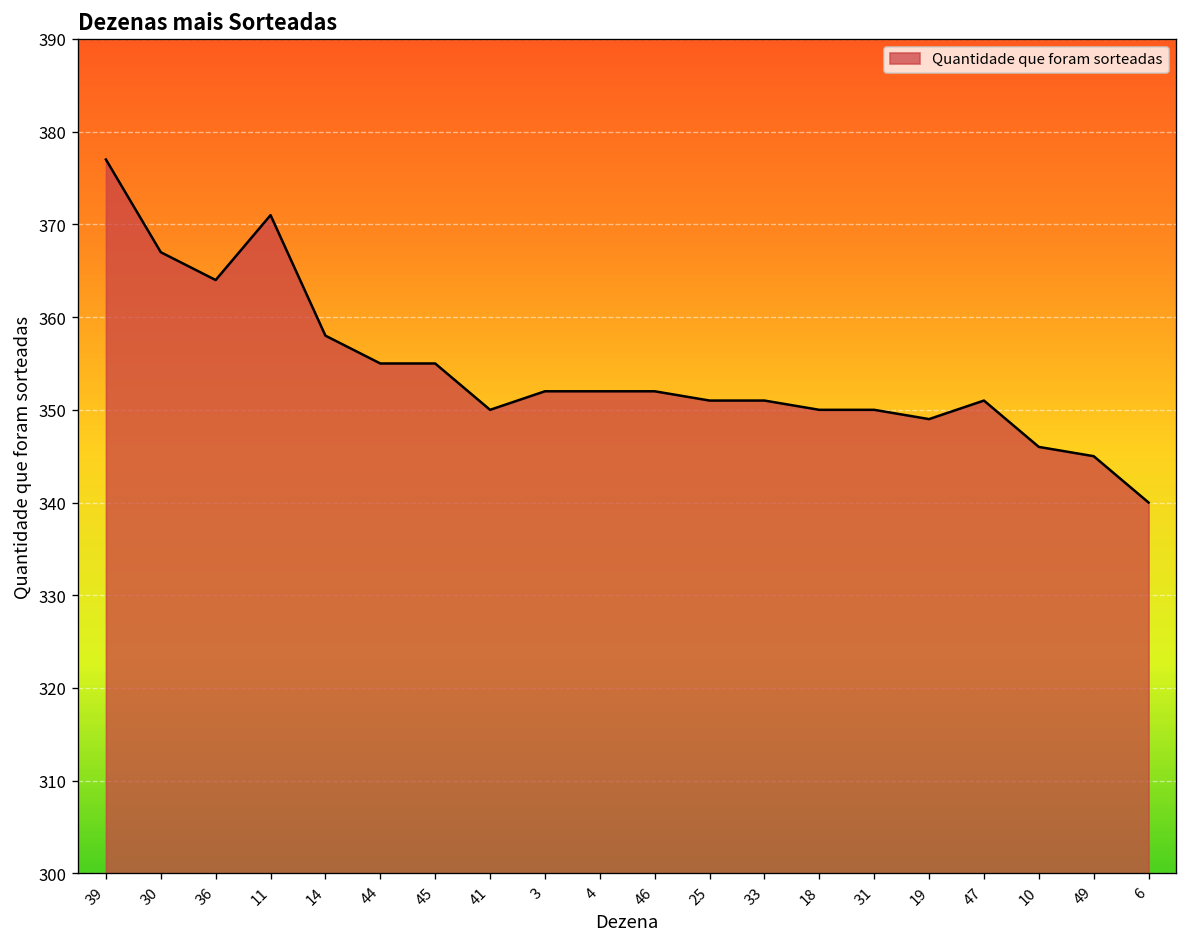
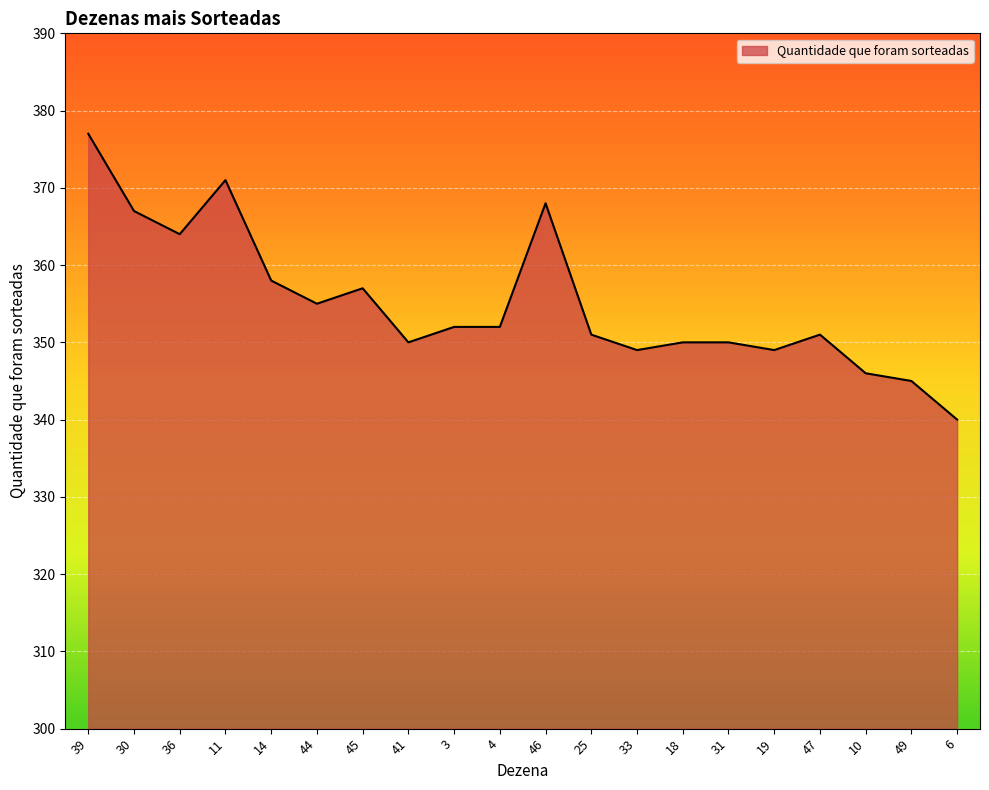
  {
    "39": 377,
    "30": 367,
    "36": 364,
    "11": 371,
    "14": 358,
    "44": 355,
-   "45": 355,
+   "45": 357,
    "41": 350,
    "3": 352,
    "4": 352,
-   "46": 352,
+   "46": 368,
    "25": 351,
-   "33": 351,
+   "33": 349,
    "18": 350,
    "31": 350,
    "19": 349,
    "47": 351,
    "10": 346,
    "49": 345,
    "6": 340
  }
